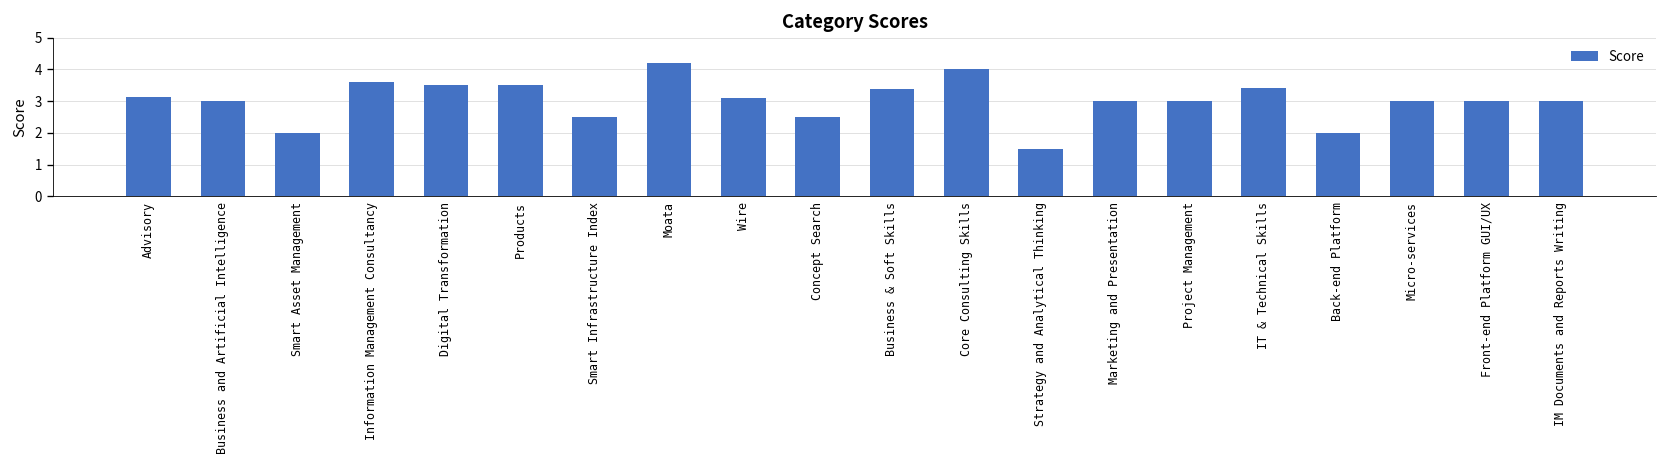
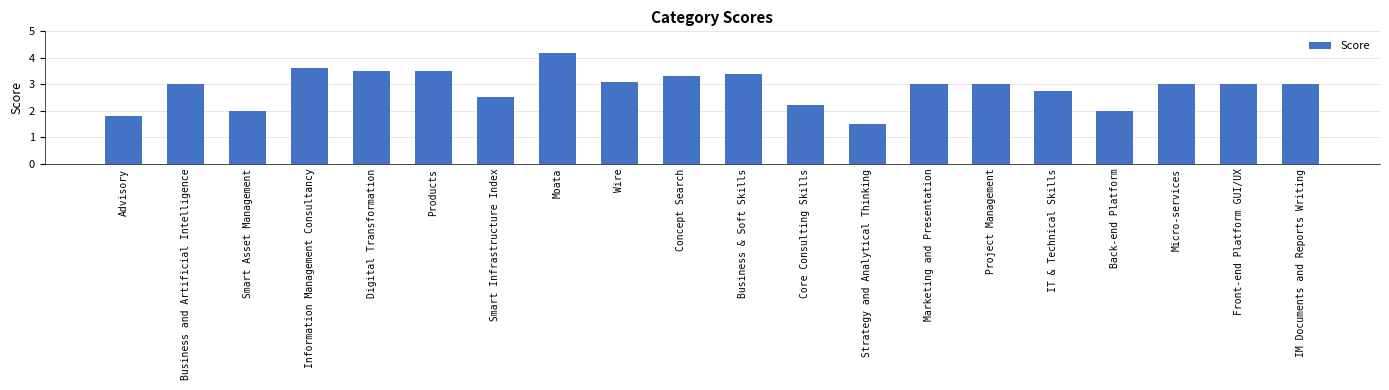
  {
-   "Advisory": 3.1,
+   "Advisory": 1.8,
    "Business and Artificial Intelligence": 3.0,
    "Smart Asset Management": 2.0,
    "Information Management Consultancy": 3.6,
    "Digital Transformation": 3.5,
    "Products": 3.5,
    "Smart Infrastructure Index": 2.5,
    "Moata": 4.2,
    "Wire": 3.1,
-   "Concept Search": 2.5,
+   "Concept Search": 3.3,
    "Business & Soft Skills": 3.4,
-   "Core Consulting Skills": 4.0,
+   "Core Consulting Skills": 2.2,
    "Strategy and Analytical Thinking": 1.5,
    "Marketing and Presentation": 3.0,
    "Project Management": 3.0,
-   "IT & Technical Skills": 3.4,
+   "IT & Technical Skills": 2.8,
    "Back-end Platform": 2.0,
    "Micro-services": 3.0,
    "Front-end Platform GUI/UX": 3.0,
    "IM Documents and Reports Writing": 3.0
  }
